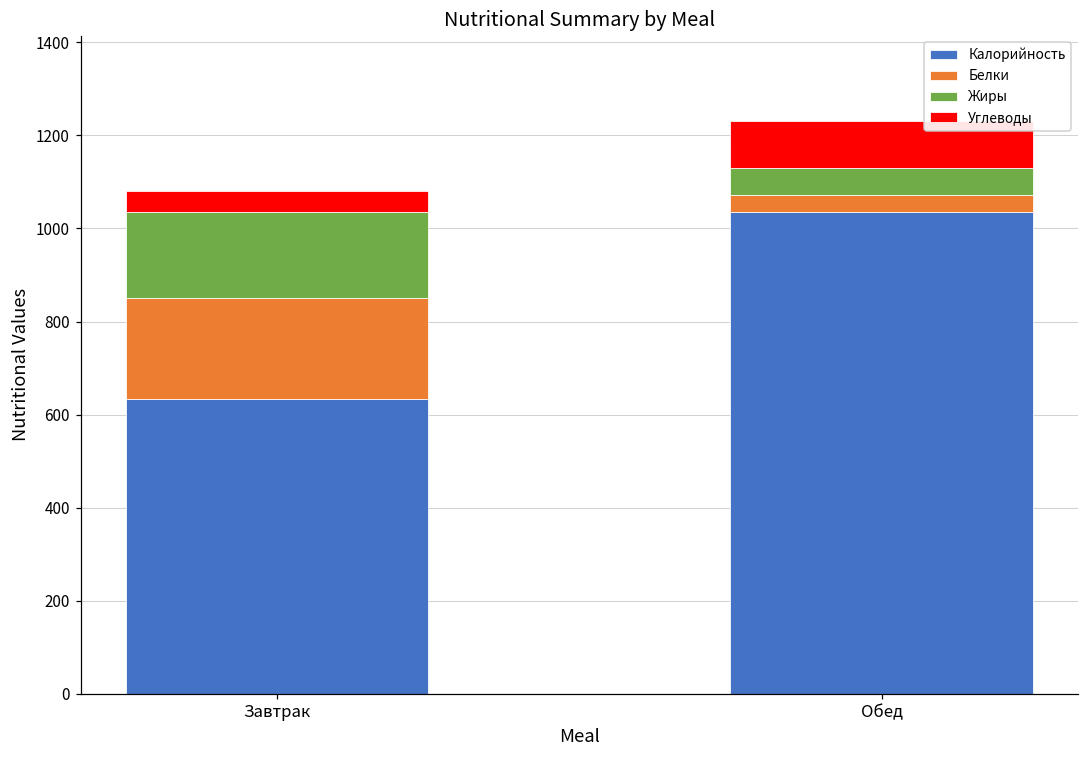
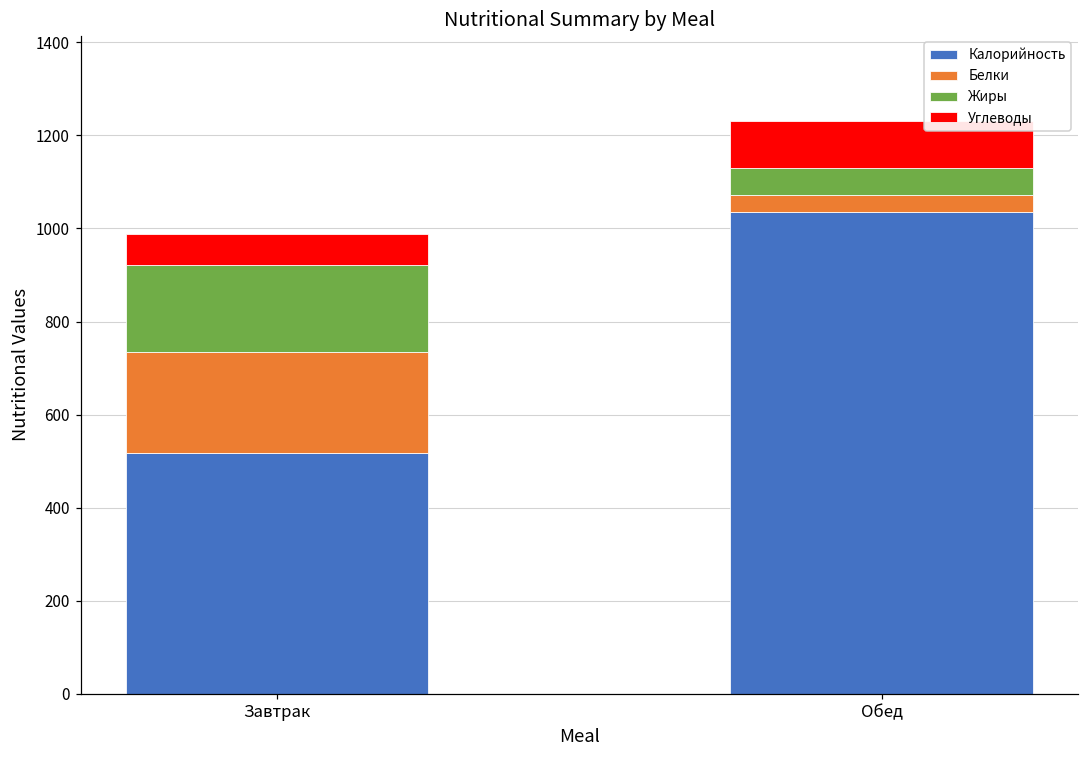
  {
    "Калорийность": {
-     "Завтрак": 630,
+     "Завтрак": 520,
      "Обед": 1040
    },
    "Белки": {
      "Завтрак": 220,
      "Обед": 40
    },
    "Жиры": {
      "Завтрак": 190,
      "Обед": 60
    },
    "Углеводы": {
-     "Завтрак": 40,
+     "Завтрак": 70,
      "Обед": 100
    }
  }
